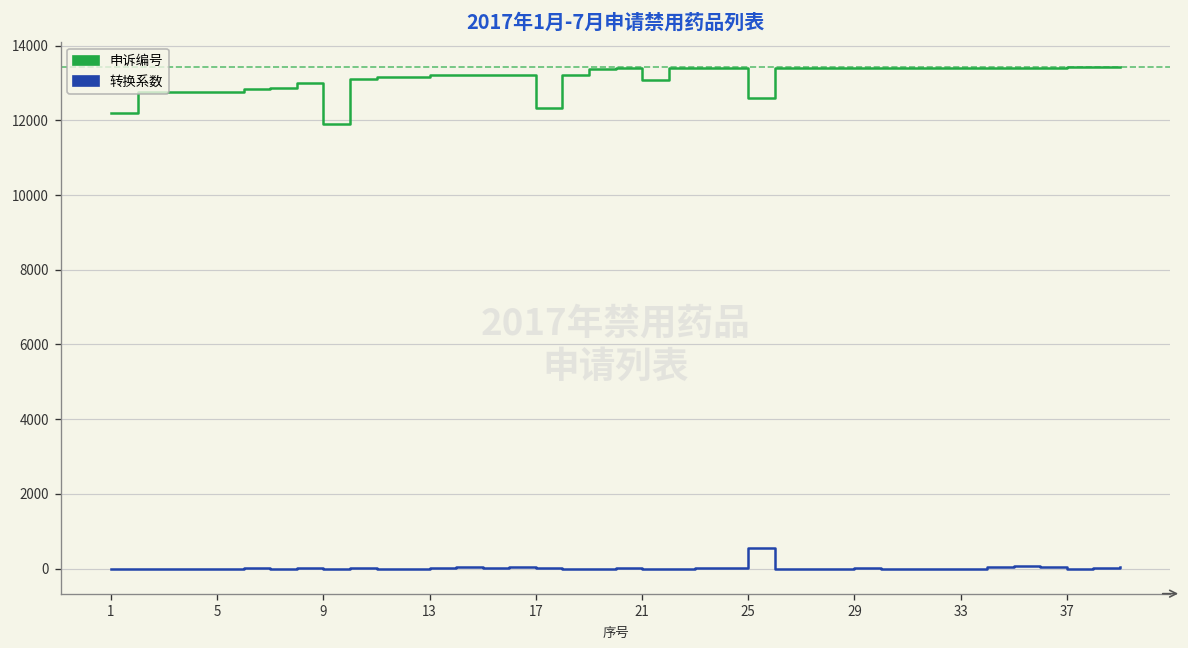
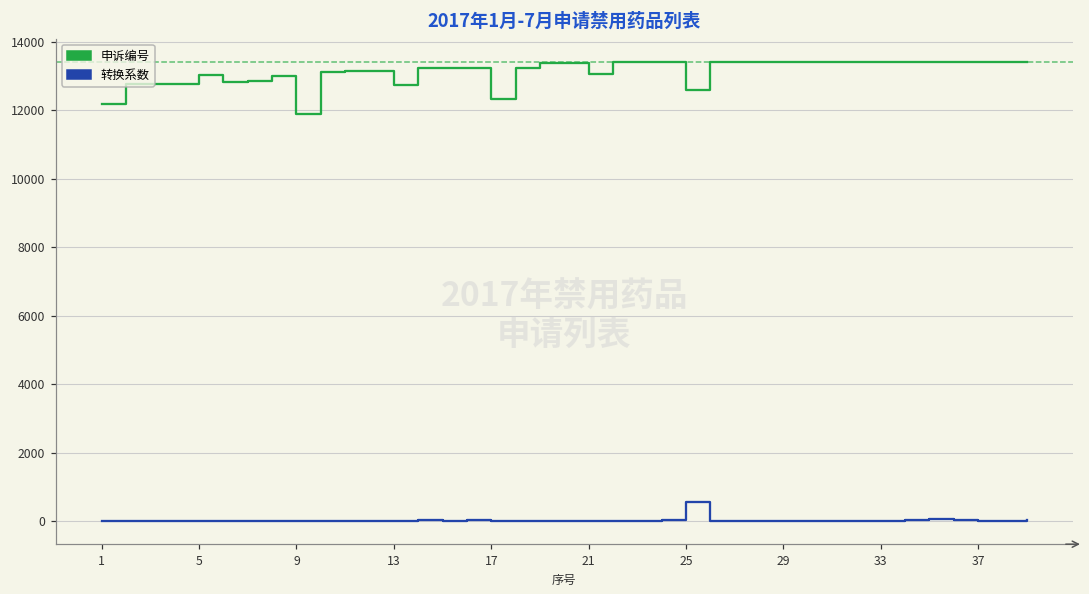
  {
    "申诉编号": {
      "1": 12200,
-     "5": 12800,
+     "5": 13000,
      "9": 11900,
-     "13": 13200,
+     "13": 12800,
      "17": 12300,
      "21": 13100,
      "25": 12600,
      "29": 13400,
      "33": 13400,
      "37": 13400
    },
    "转换系数": {
      "1": 0,
      "5": 0,
      "9": 0,
      "13": 0,
      "17": 0,
      "21": 0,
      "25": 600,
      "29": 0,
      "33": 0,
      "37": 0
    }
  }
